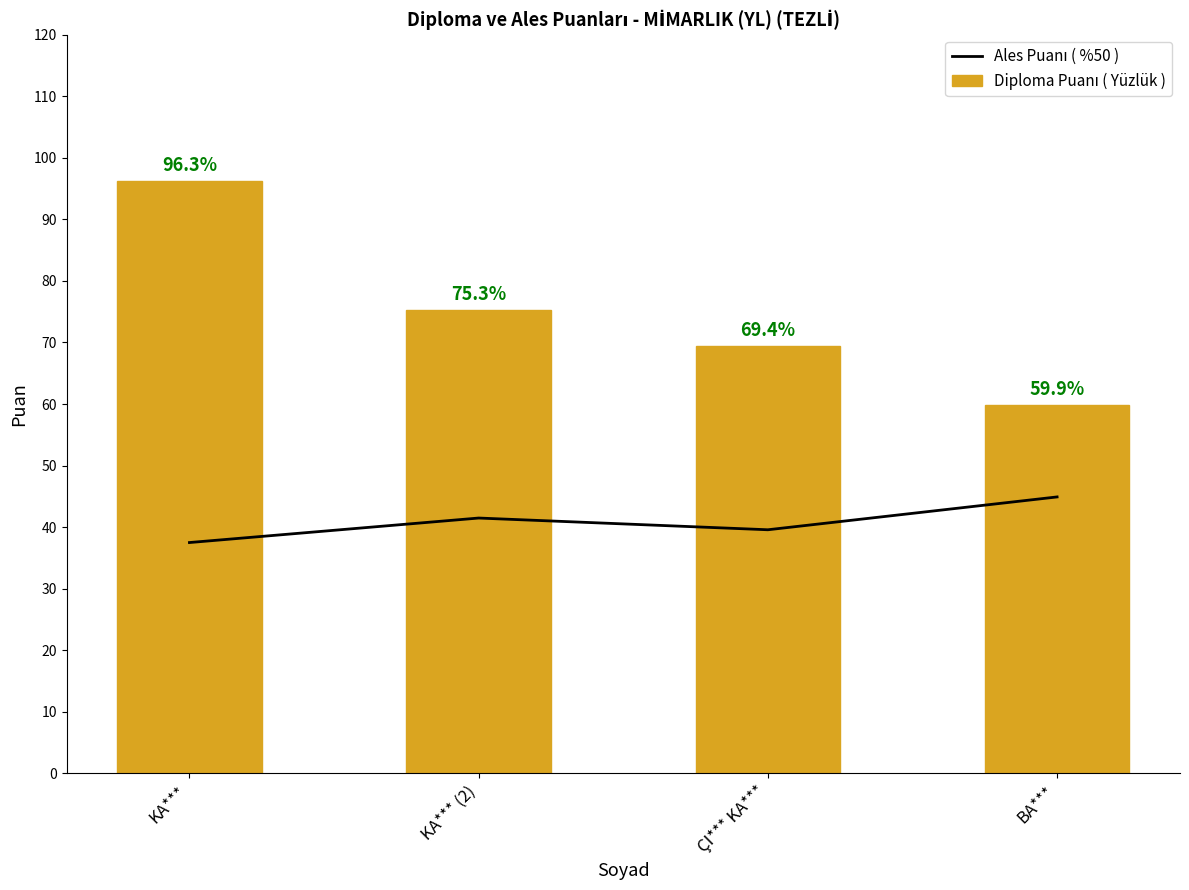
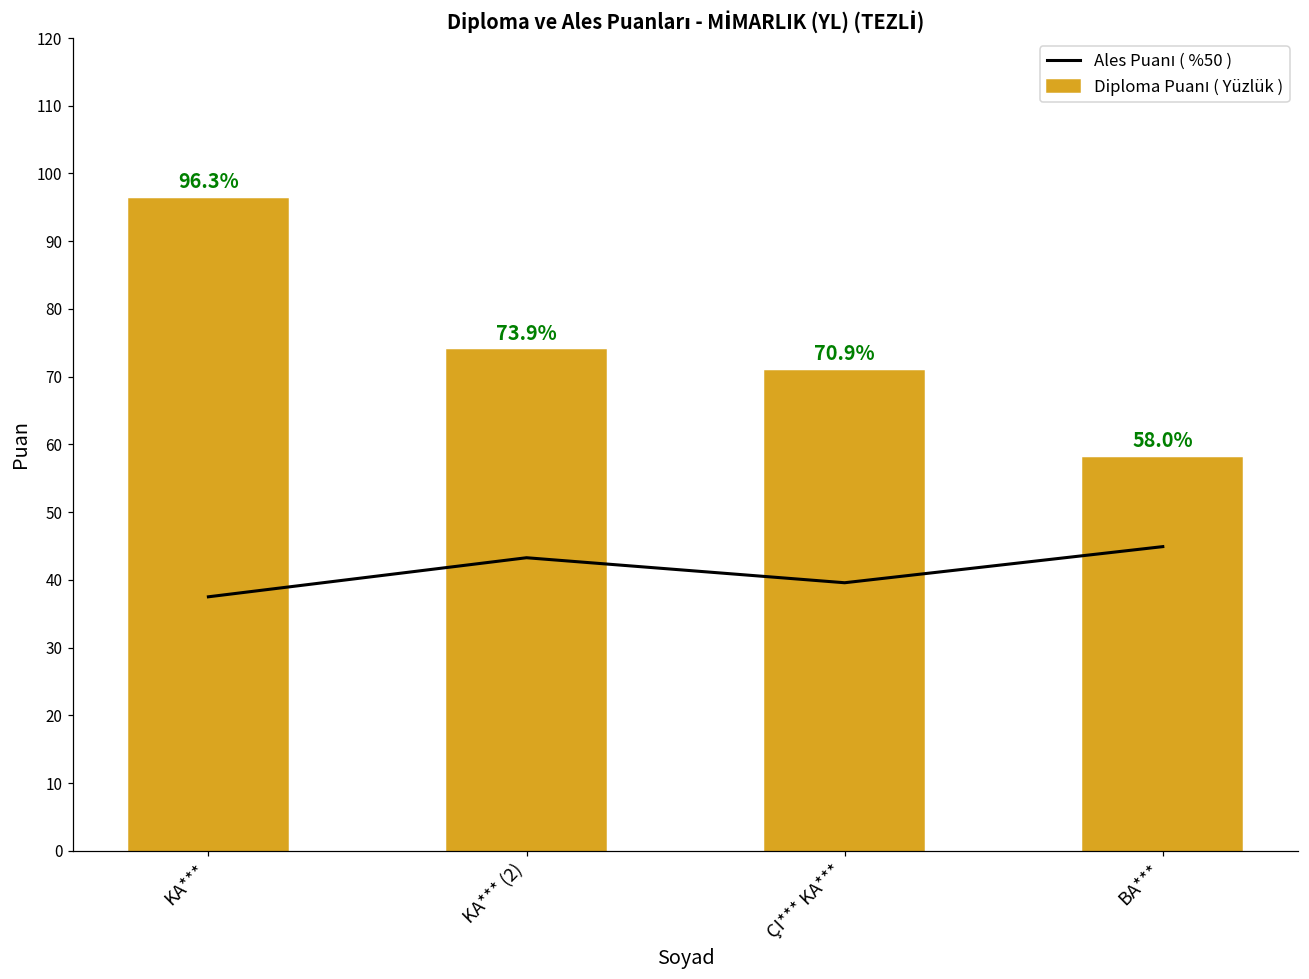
  {
    "Ales Puanı ( %50 )": {
      "KA***": "38",
-     "KA*** (2)": "41",
+     "KA*** (2)": "43",
      "ÇI*** KA***": "40",
      "BA***": "45"
    },
    "Diploma Puanı ( Yüzlük )": {
      "KA***": "96.3%",
-     "KA*** (2)": "75.3%",
-     "ÇI*** KA***": "69.4%",
-     "BA***": "59.9%"
+     "KA*** (2)": "73.9%",
+     "ÇI*** KA***": "70.9%",
+     "BA***": "58.0%"
    }
  }
